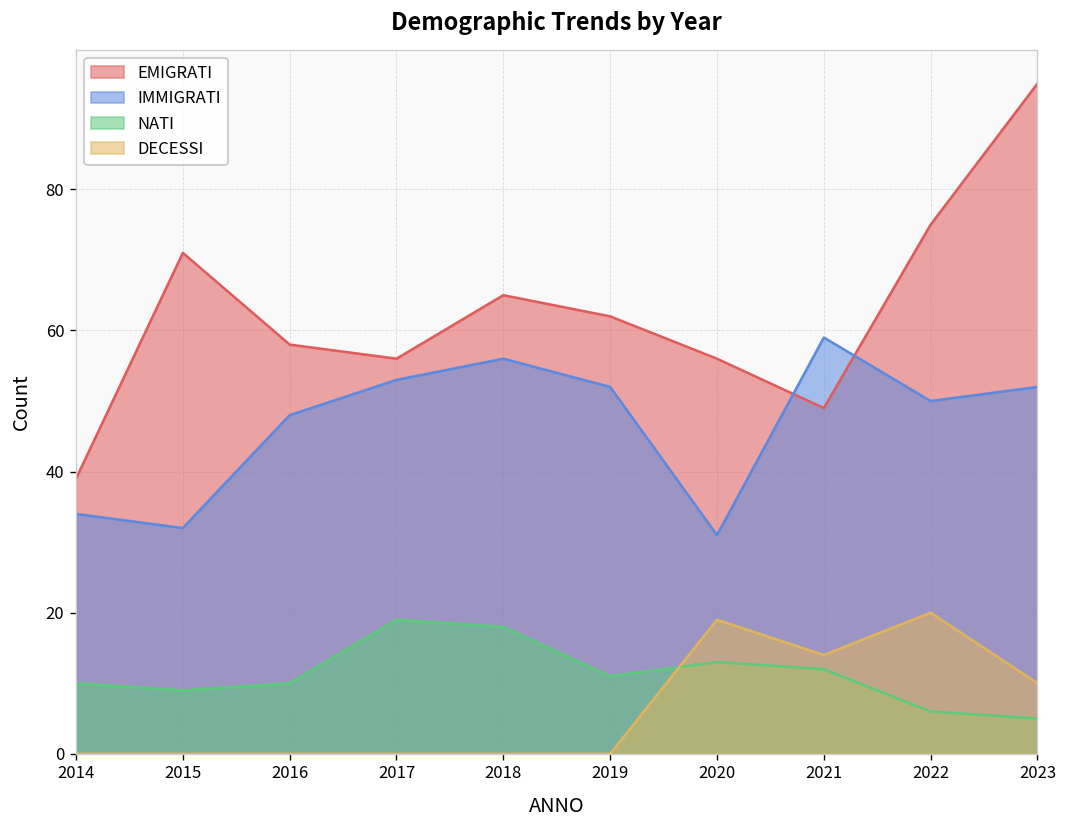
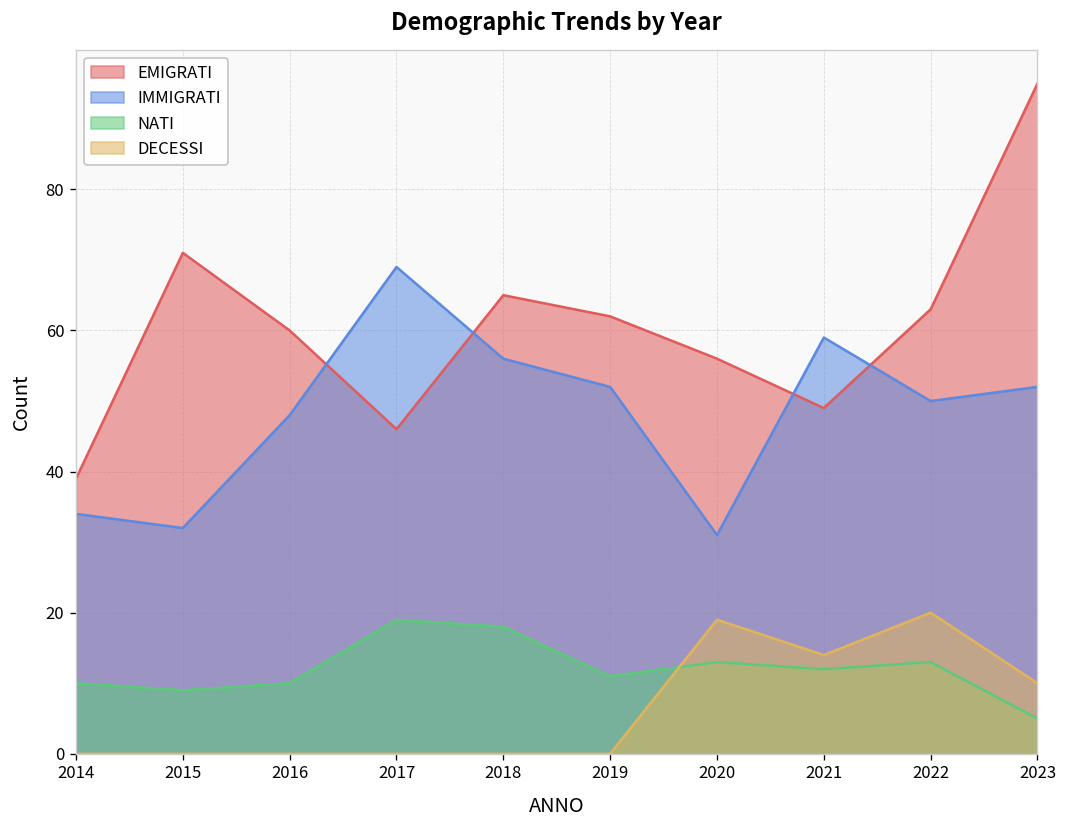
  {
    "EMIGRATI": {
      "2014": 39,
      "2015": 71,
-     "2016": 58,
-     "2017": 56,
+     "2016": 60,
+     "2017": 46,
      "2018": 65,
      "2019": 62,
      "2020": 56,
      "2021": 49,
-     "2022": 75,
+     "2022": 63,
      "2023": 95
    },
    "IMMIGRATI": {
      "2014": 34,
      "2015": 32,
      "2016": 48,
-     "2017": 53,
+     "2017": 69,
      "2018": 56,
      "2019": 52,
      "2020": 31,
      "2021": 59,
      "2022": 50,
      "2023": 52
    },
    "NATI": {
      "2014": 10,
      "2015": 9,
      "2016": 10,
      "2017": 19,
      "2018": 18,
      "2019": 11,
      "2020": 13,
      "2021": 12,
-     "2022": 6,
+     "2022": 13,
      "2023": 5
    },
    "DECESSI": {
      "2014": 0,
      "2015": 0,
      "2016": 0,
      "2017": 0,
      "2018": 0,
      "2019": 0,
      "2020": 19,
      "2021": 14,
      "2022": 20,
      "2023": 10
    }
  }
